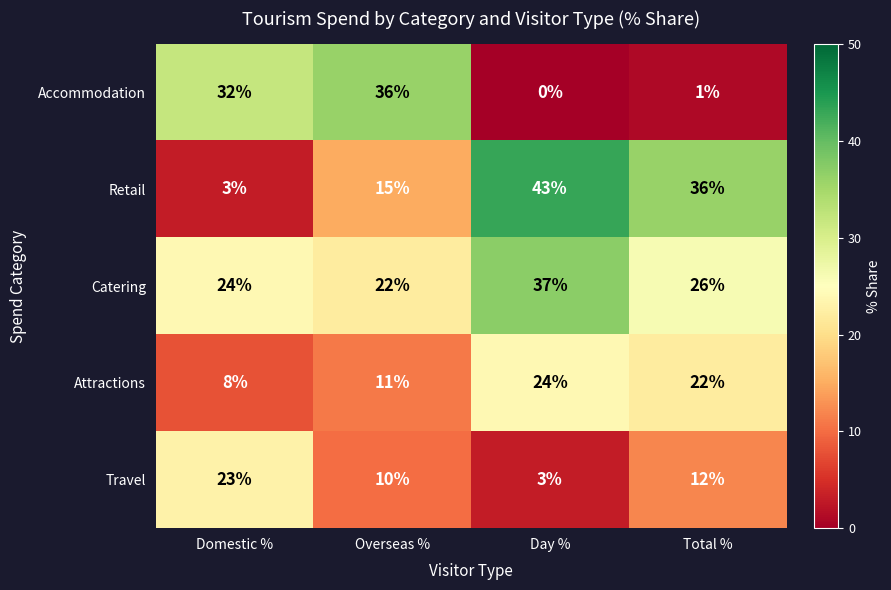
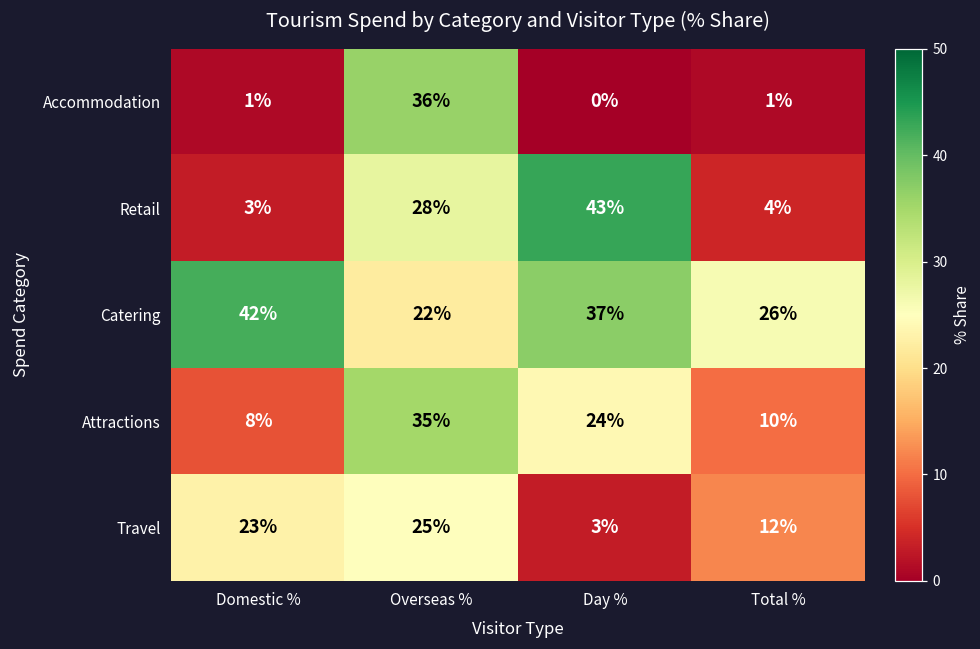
  {
    "Accommodation": {
-     "Domestic %": "32%",
+     "Domestic %": "1%",
      "Overseas %": "36%",
      "Day %": "0%",
      "Total %": "1%"
    },
    "Retail": {
      "Domestic %": "3%",
-     "Overseas %": "15%",
+     "Overseas %": "28%",
      "Day %": "43%",
-     "Total %": "36%"
+     "Total %": "4%"
    },
    "Catering": {
-     "Domestic %": "24%",
+     "Domestic %": "42%",
      "Overseas %": "22%",
      "Day %": "37%",
      "Total %": "26%"
    },
    "Attractions": {
      "Domestic %": "8%",
-     "Overseas %": "11%",
+     "Overseas %": "35%",
      "Day %": "24%",
-     "Total %": "22%"
+     "Total %": "10%"
    },
    "Travel": {
      "Domestic %": "23%",
-     "Overseas %": "10%",
+     "Overseas %": "25%",
      "Day %": "3%",
      "Total %": "12%"
    }
  }
